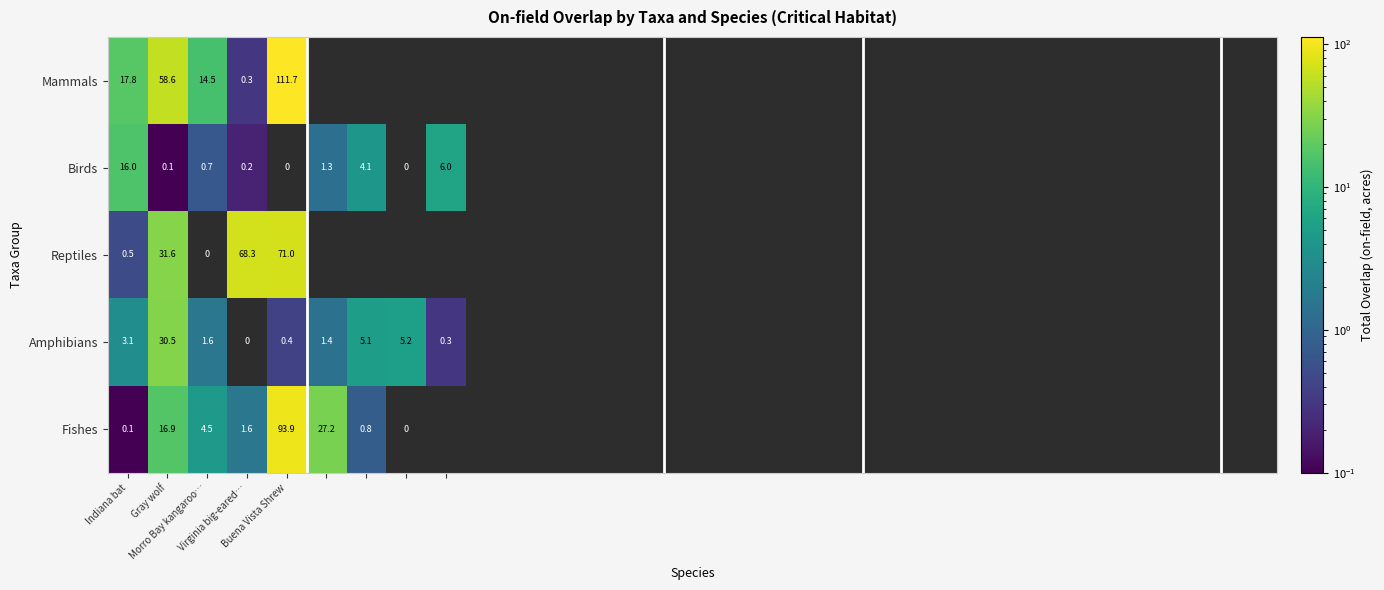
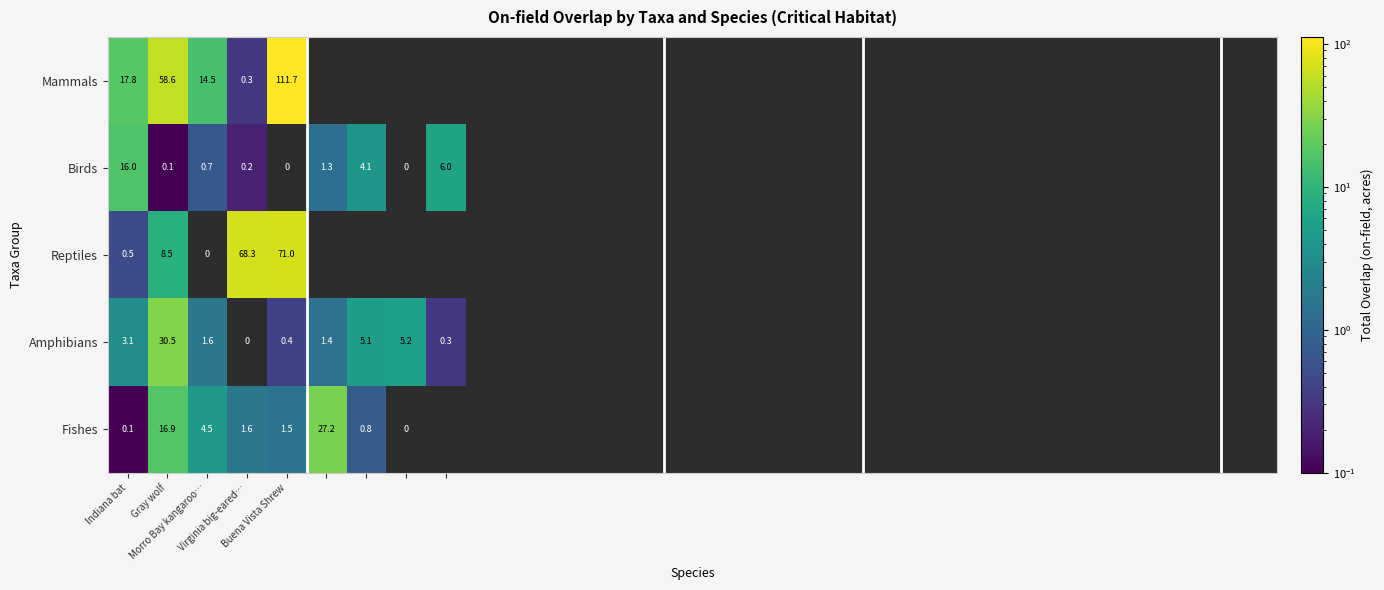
  {
    "Mammals": {
      "Indiana bat": 17.8,
      "Gray wolf": 58.6,
      "Morro Bay kangaroo…": 14.5,
      "Virginia big-eared…": 0.3,
      "Buena Vista Shrew": 111.7
    },
    "Birds": {
      "Indiana bat": 16.0,
      "Gray wolf": 0.1,
      "Morro Bay kangaroo…": 0.7,
      "Virginia big-eared…": 0.2,
      "Buena Vista Shrew": 0
    },
    "Reptiles": {
      "Indiana bat": 0.5,
-     "Gray wolf": 31.6,
+     "Gray wolf": 8.5,
      "Morro Bay kangaroo…": 0,
      "Virginia big-eared…": 68.3,
      "Buena Vista Shrew": 71.0
    },
    "Amphibians": {
      "Indiana bat": 3.1,
      "Gray wolf": 30.5,
      "Morro Bay kangaroo…": 1.6,
      "Virginia big-eared…": 0,
      "Buena Vista Shrew": 0.4
    },
    "Fishes": {
      "Indiana bat": 0.1,
      "Gray wolf": 16.9,
      "Morro Bay kangaroo…": 4.5,
      "Virginia big-eared…": 1.6,
-     "Buena Vista Shrew": 93.9
+     "Buena Vista Shrew": 1.5
    }
  }
